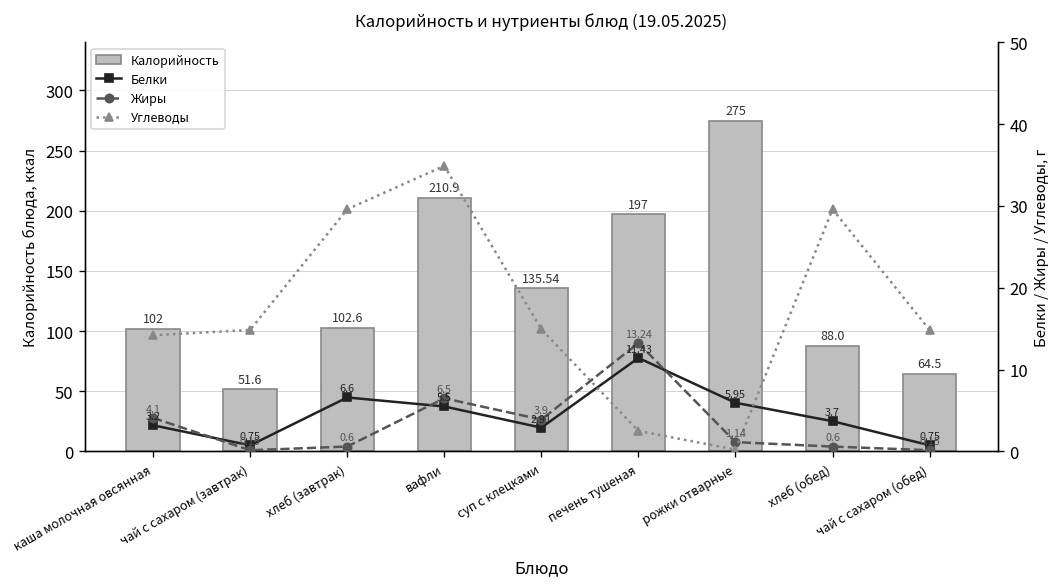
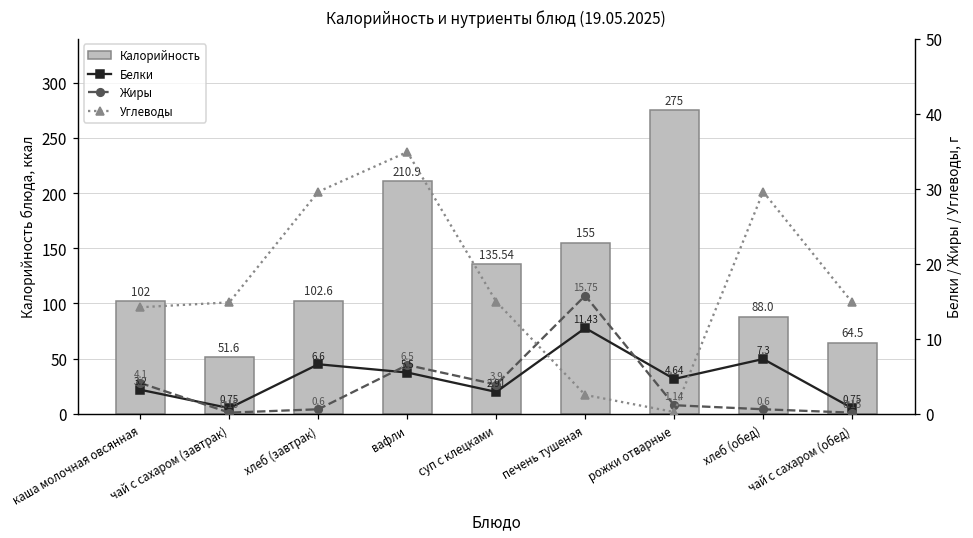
  {
    "Калорийность": {
      "каша молочная овсянная": 102,
      "чай с сахаром (завтрак)": 51.6,
      "хлеб (завтрак)": 102.6,
      "вафли": 210.9,
      "суп с клецками": 135.54,
-     "печень тушеная": 197,
+     "печень тушеная": 155,
      "рожки отварные": 275,
      "хлеб (обед)": 88.0,
      "чай с сахаром (обед)": 64.5
    },
    "Белки": {
      "хлеб (завтрак)": 6.6,
-     "рожки отварные": 5.95,
-     "хлеб (обед)": 3.7
+     "рожки отварные": 4.64,
+     "хлеб (обед)": 7.3
    },
    "Жиры": {
      "хлеб (завтрак)": 0.6,
-     "печень тушеная": 13.24,
+     "печень тушеная": 15.75,
      "рожки отварные": 1.14,
      "хлеб (обед)": 0.6
    }
  }
